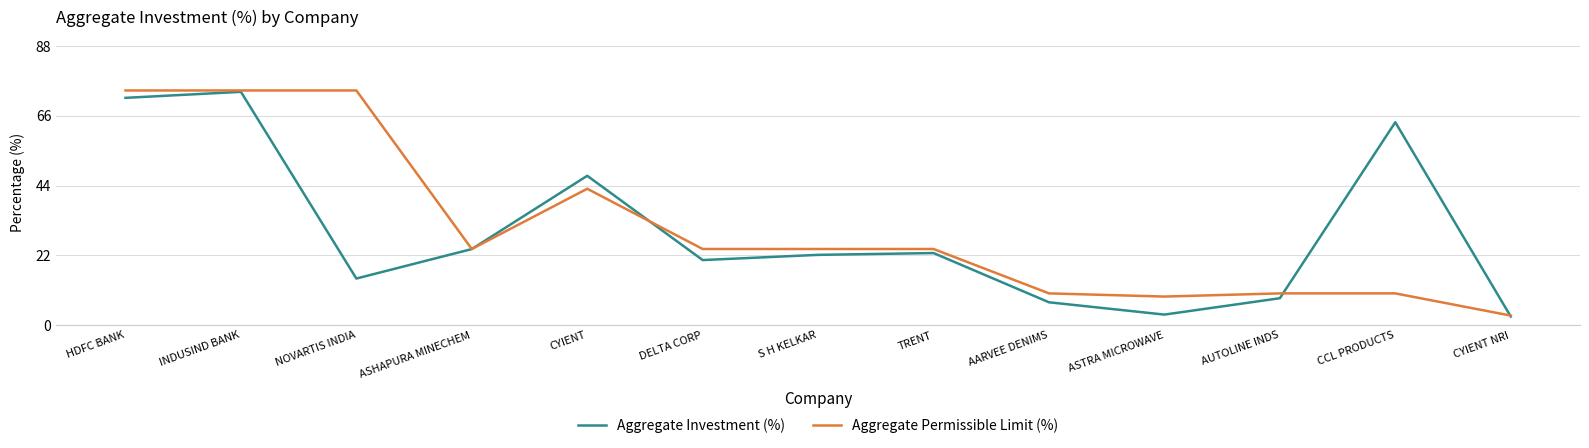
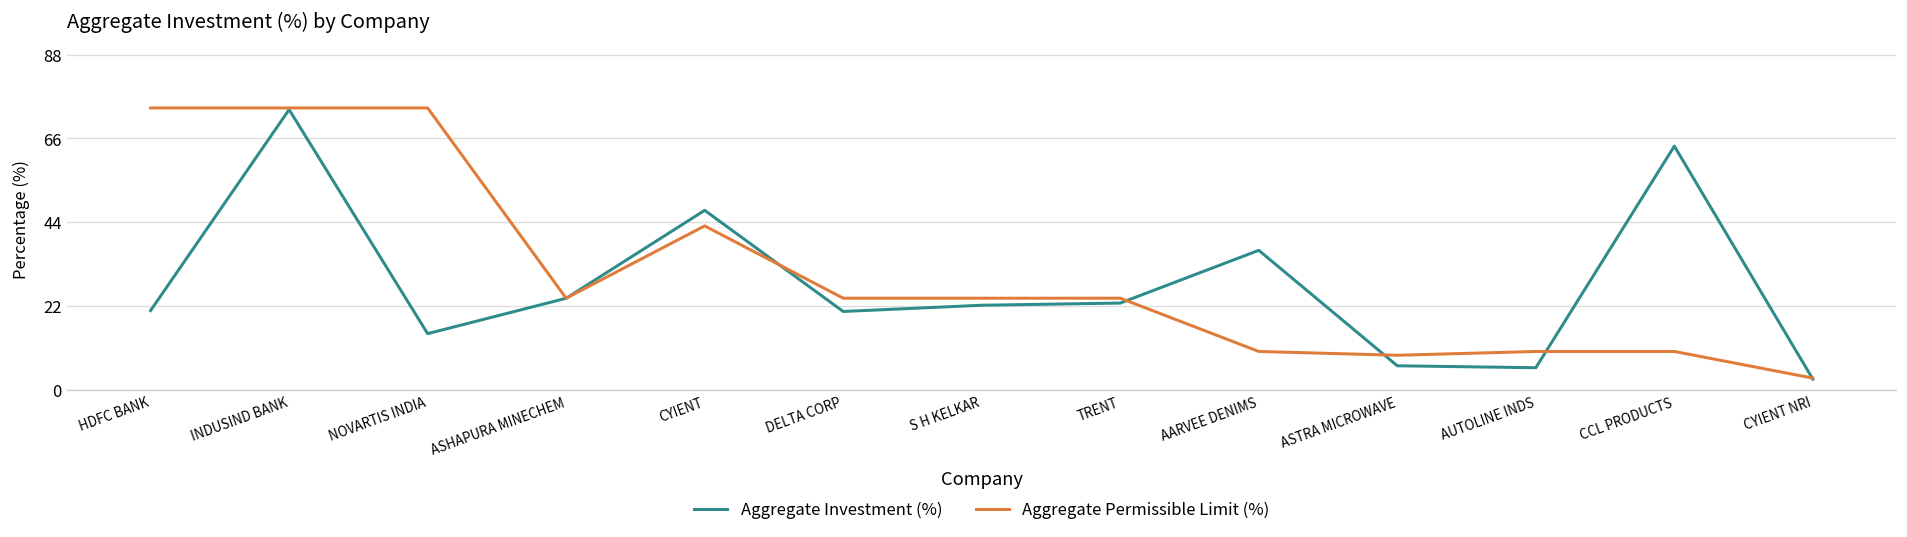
  {
    "Aggregate Investment (%)": {
-     "HDFC BANK": 72,
+     "HDFC BANK": 21,
      "NOVARTIS INDIA": 15,
      "CYIENT": 47,
      "DELTA CORP": 21,
      "S H KELKAR": 22,
      "TRENT": 23,
-     "AARVEE DENIMS": 7,
-     "ASTRA MICROWAVE": 3,
-     "AUTOLINE INDS": 8,
+     "AARVEE DENIMS": 37,
+     "ASTRA MICROWAVE": 6,
+     "AUTOLINE INDS": 6,
      "CCL PRODUCTS": 64
    },
    "Aggregate Permissible Limit (%)": {
      "HDFC BANK": 74,
      "NOVARTIS INDIA": 74,
      "CYIENT": 43,
      "DELTA CORP": 24,
      "S H KELKAR": 24,
      "TRENT": 24,
      "AARVEE DENIMS": 10,
      "ASTRA MICROWAVE": 9,
      "AUTOLINE INDS": 10,
      "CCL PRODUCTS": 10
    }
  }
